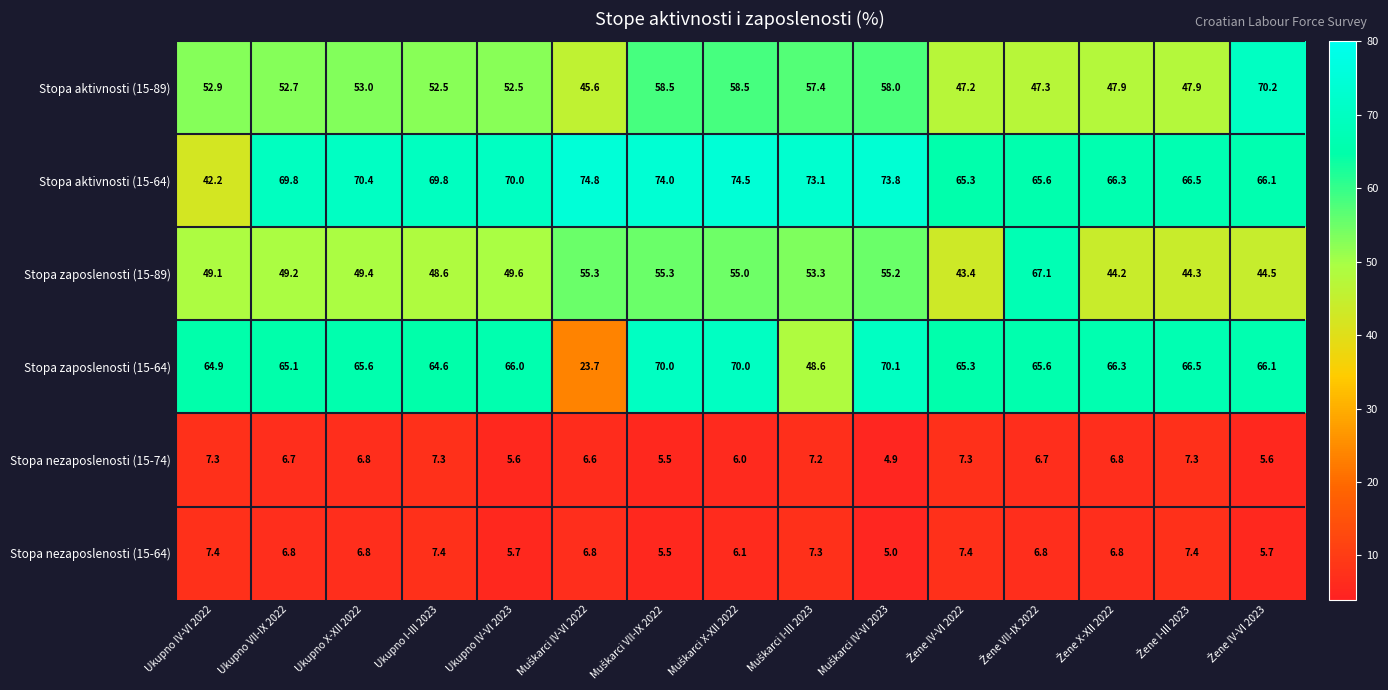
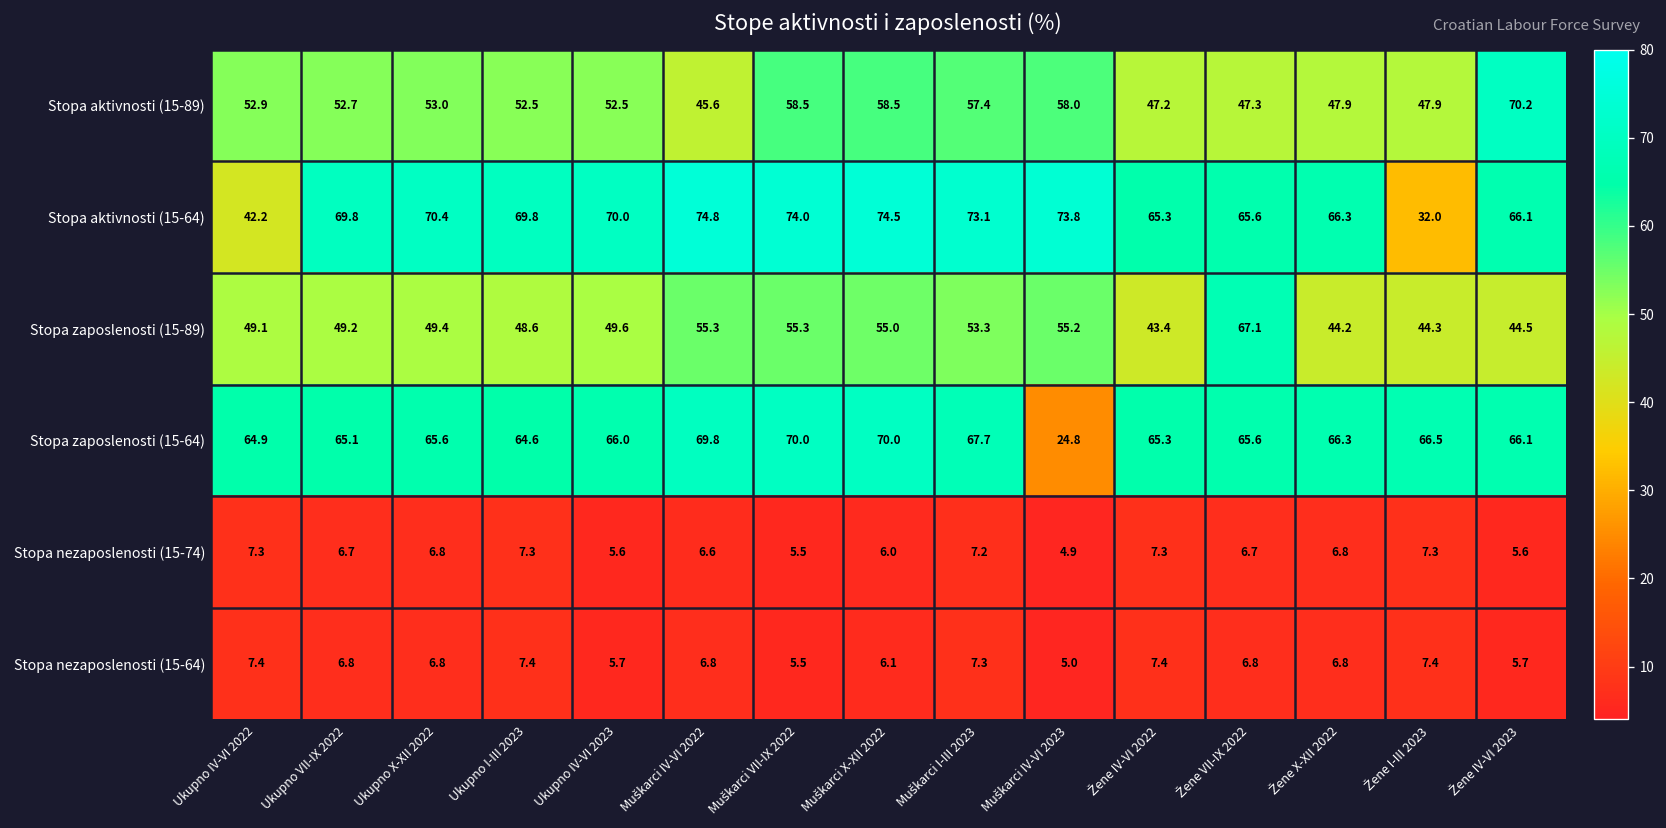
  {
    "Stopa aktivnosti (15-89)": {
      "Ukupno IV-VI 2022": 52.9,
      "Ukupno VII-IX 2022": 52.7,
      "Ukupno X-XII 2022": 53.0,
      "Ukupno I-III 2023": 52.5,
      "Ukupno IV-VI 2023": 52.5,
      "Muškarci IV-VI 2022": 45.6,
      "Muškarci VII-IX 2022": 58.5,
      "Muškarci X-XII 2022": 58.5,
      "Muškarci I-III 2023": 57.4,
      "Muškarci IV-VI 2023": 58.0,
      "Žene IV-VI 2022": 47.2,
      "Žene VII-IX 2022": 47.3,
      "Žene X-XII 2022": 47.9,
      "Žene I-III 2023": 47.9,
      "Žene IV-VI 2023": 70.2
    },
    "Stopa aktivnosti (15-64)": {
      "Ukupno IV-VI 2022": 42.2,
      "Ukupno VII-IX 2022": 69.8,
      "Ukupno X-XII 2022": 70.4,
      "Ukupno I-III 2023": 69.8,
      "Ukupno IV-VI 2023": 70.0,
      "Muškarci IV-VI 2022": 74.8,
      "Muškarci VII-IX 2022": 74.0,
      "Muškarci X-XII 2022": 74.5,
      "Muškarci I-III 2023": 73.1,
      "Muškarci IV-VI 2023": 73.8,
      "Žene IV-VI 2022": 65.3,
      "Žene VII-IX 2022": 65.6,
      "Žene X-XII 2022": 66.3,
-     "Žene I-III 2023": 66.5,
+     "Žene I-III 2023": 32.0,
      "Žene IV-VI 2023": 66.1
    },
    "Stopa zaposlenosti (15-89)": {
      "Ukupno IV-VI 2022": 49.1,
      "Ukupno VII-IX 2022": 49.2,
      "Ukupno X-XII 2022": 49.4,
      "Ukupno I-III 2023": 48.6,
      "Ukupno IV-VI 2023": 49.6,
      "Muškarci IV-VI 2022": 55.3,
      "Muškarci VII-IX 2022": 55.3,
      "Muškarci X-XII 2022": 55.0,
      "Muškarci I-III 2023": 53.3,
      "Muškarci IV-VI 2023": 55.2,
      "Žene IV-VI 2022": 43.4,
      "Žene VII-IX 2022": 67.1,
      "Žene X-XII 2022": 44.2,
      "Žene I-III 2023": 44.3,
      "Žene IV-VI 2023": 44.5
    },
    "Stopa zaposlenosti (15-64)": {
      "Ukupno IV-VI 2022": 64.9,
      "Ukupno VII-IX 2022": 65.1,
      "Ukupno X-XII 2022": 65.6,
      "Ukupno I-III 2023": 64.6,
      "Ukupno IV-VI 2023": 66.0,
-     "Muškarci IV-VI 2022": 23.7,
+     "Muškarci IV-VI 2022": 69.8,
      "Muškarci VII-IX 2022": 70.0,
      "Muškarci X-XII 2022": 70.0,
-     "Muškarci I-III 2023": 48.6,
-     "Muškarci IV-VI 2023": 70.1,
+     "Muškarci I-III 2023": 67.7,
+     "Muškarci IV-VI 2023": 24.8,
      "Žene IV-VI 2022": 65.3,
      "Žene VII-IX 2022": 65.6,
      "Žene X-XII 2022": 66.3,
      "Žene I-III 2023": 66.5,
      "Žene IV-VI 2023": 66.1
    },
    "Stopa nezaposlenosti (15-74)": {
      "Ukupno IV-VI 2022": 7.3,
      "Ukupno VII-IX 2022": 6.7,
      "Ukupno X-XII 2022": 6.8,
      "Ukupno I-III 2023": 7.3,
      "Ukupno IV-VI 2023": 5.6,
      "Muškarci IV-VI 2022": 6.6,
      "Muškarci VII-IX 2022": 5.5,
      "Muškarci X-XII 2022": 6.0,
      "Muškarci I-III 2023": 7.2,
      "Muškarci IV-VI 2023": 4.9,
      "Žene IV-VI 2022": 7.3,
      "Žene VII-IX 2022": 6.7,
      "Žene X-XII 2022": 6.8,
      "Žene I-III 2023": 7.3,
      "Žene IV-VI 2023": 5.6
    },
    "Stopa nezaposlenosti (15-64)": {
      "Ukupno IV-VI 2022": 7.4,
      "Ukupno VII-IX 2022": 6.8,
      "Ukupno X-XII 2022": 6.8,
      "Ukupno I-III 2023": 7.4,
      "Ukupno IV-VI 2023": 5.7,
      "Muškarci IV-VI 2022": 6.8,
      "Muškarci VII-IX 2022": 5.5,
      "Muškarci X-XII 2022": 6.1,
      "Muškarci I-III 2023": 7.3,
      "Muškarci IV-VI 2023": 5.0,
      "Žene IV-VI 2022": 7.4,
      "Žene VII-IX 2022": 6.8,
      "Žene X-XII 2022": 6.8,
      "Žene I-III 2023": 7.4,
      "Žene IV-VI 2023": 5.7
    }
  }
